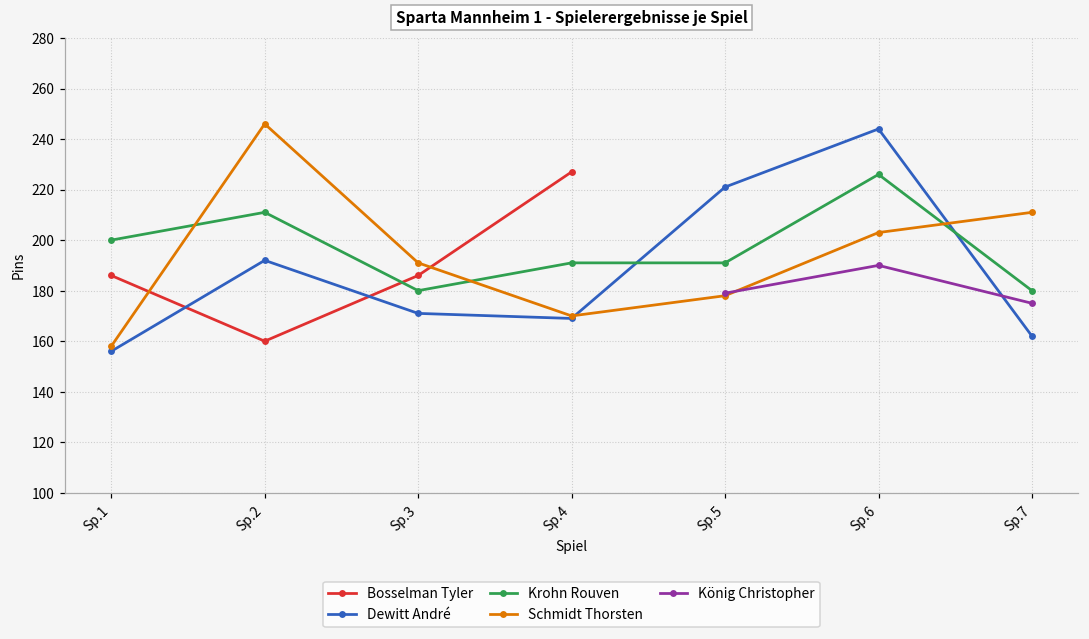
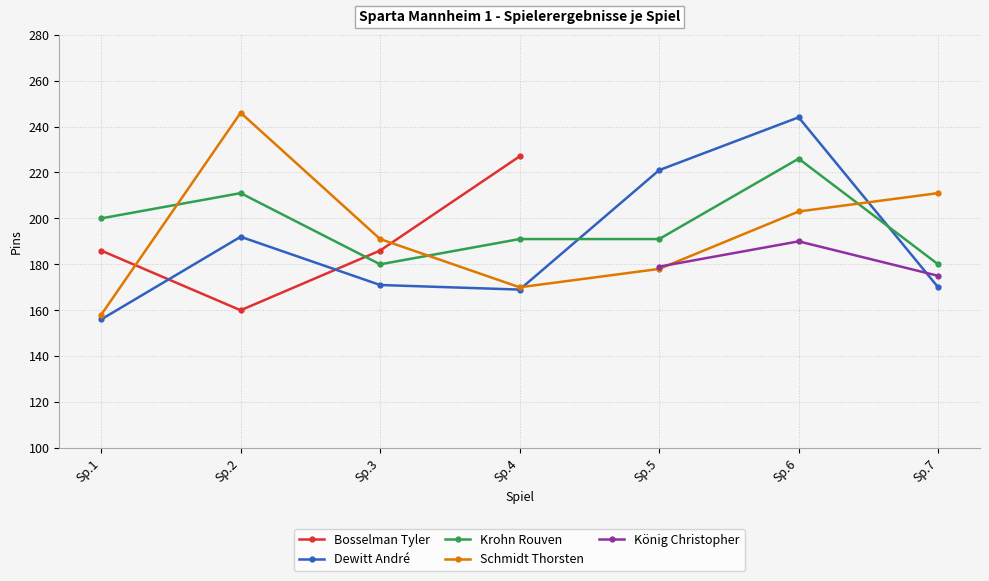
  {
    "Bosselman Tyler": {
      "Sp.1": 186,
      "Sp.2": 160,
      "Sp.3": 186,
      "Sp.4": 227
    },
    "Dewitt André": {
      "Sp.1": 156,
      "Sp.2": 192,
      "Sp.3": 171,
      "Sp.5": 221,
      "Sp.6": 244,
-     "Sp.7": 162
+     "Sp.7": 170
    },
    "Krohn Rouven": {
      "Sp.1": 200,
      "Sp.2": 211,
      "Sp.3": 180,
      "Sp.4": 191,
      "Sp.5": 191,
      "Sp.6": 226,
      "Sp.7": 180
    },
    "Schmidt Thorsten": {
      "Sp.1": 158,
      "Sp.2": 246,
      "Sp.3": 191,
      "Sp.6": 203,
      "Sp.7": 211
    },
    "König Christopher": {
      "Sp.6": 190,
      "Sp.7": 175
    }
  }
